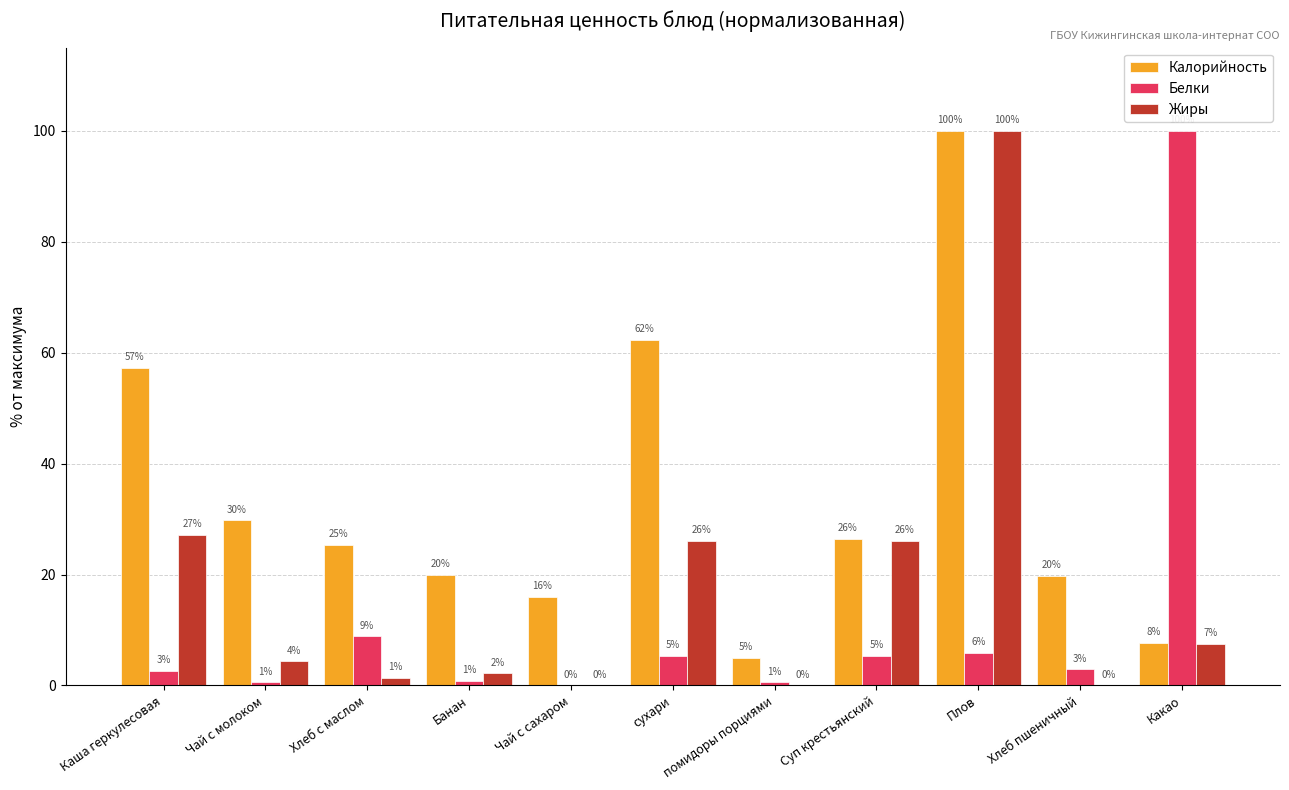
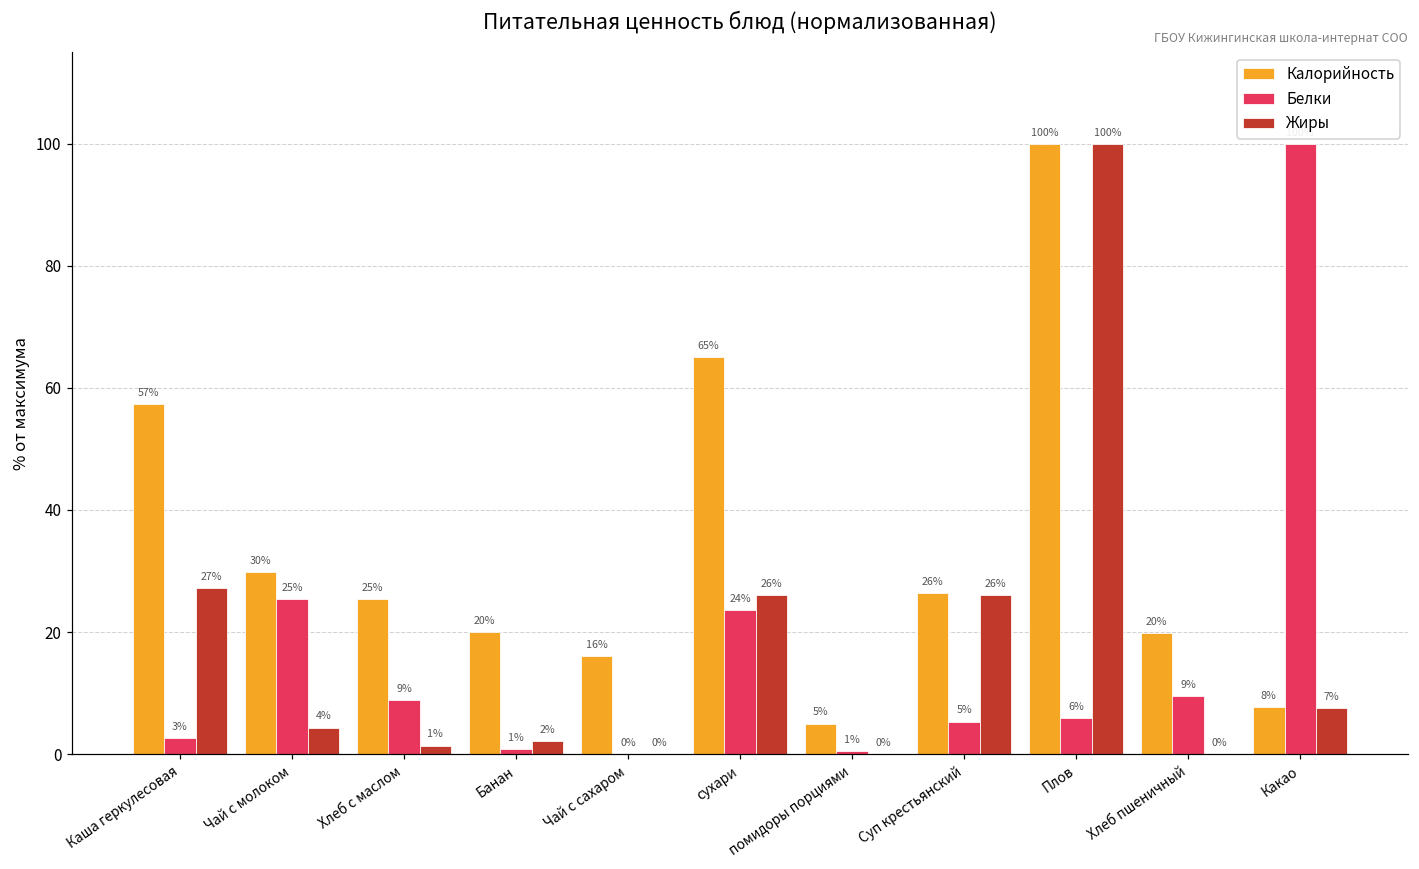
  {
    "Калорийность": {
      "Каша геркулесовая": "57%",
      "Чай с молоком": "30%",
      "Хлеб с маслом": "25%",
      "Банан": "20%",
      "Чай с сахаром": "16%",
-     "сухари": "62%",
+     "сухари": "65%",
      "помидоры порциями": "5%",
      "Суп крестьянский": "26%",
      "Плов": "100%",
      "Хлеб пшеничный": "20%",
      "Какао": "8%"
    },
    "Белки": {
      "Каша геркулесовая": "3%",
-     "Чай с молоком": "1%",
+     "Чай с молоком": "25%",
      "Хлеб с маслом": "9%",
      "Банан": "1%",
      "Чай с сахаром": "0%",
-     "сухари": "5%",
+     "сухари": "24%",
      "помидоры порциями": "1%",
      "Суп крестьянский": "5%",
      "Плов": "6%",
-     "Хлеб пшеничный": "3%"
+     "Хлеб пшеничный": "9%"
    },
    "Жиры": {
      "Каша геркулесовая": "27%",
      "Чай с молоком": "4%",
      "Хлеб с маслом": "1%",
      "Банан": "2%",
      "Чай с сахаром": "0%",
      "сухари": "26%",
      "помидоры порциями": "0%",
      "Суп крестьянский": "26%",
      "Плов": "100%",
      "Хлеб пшеничный": "0%",
      "Какао": "7%"
    }
  }
